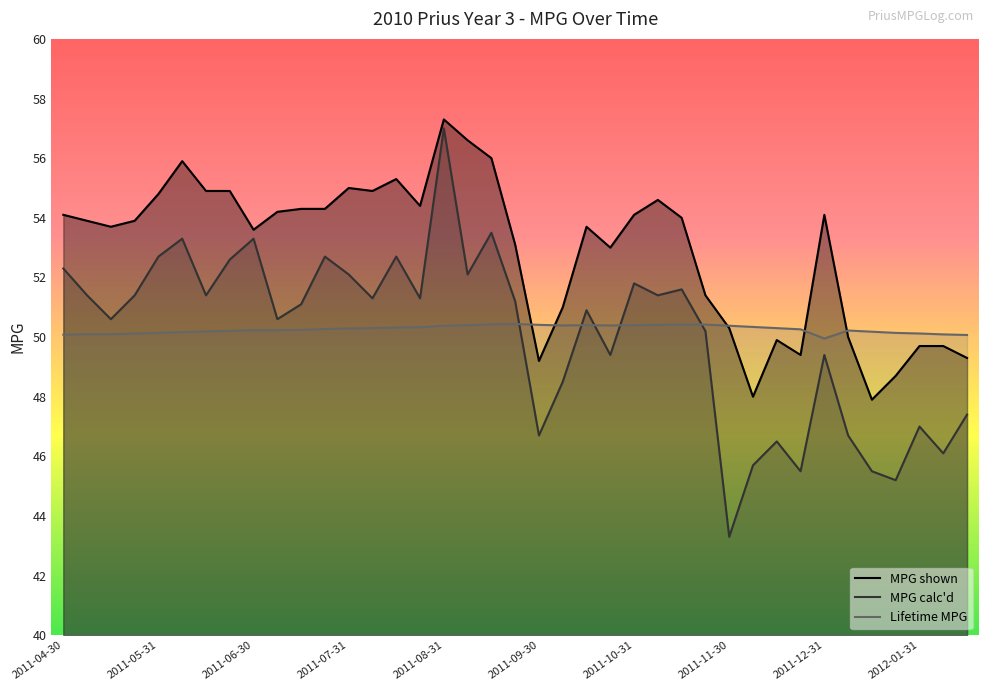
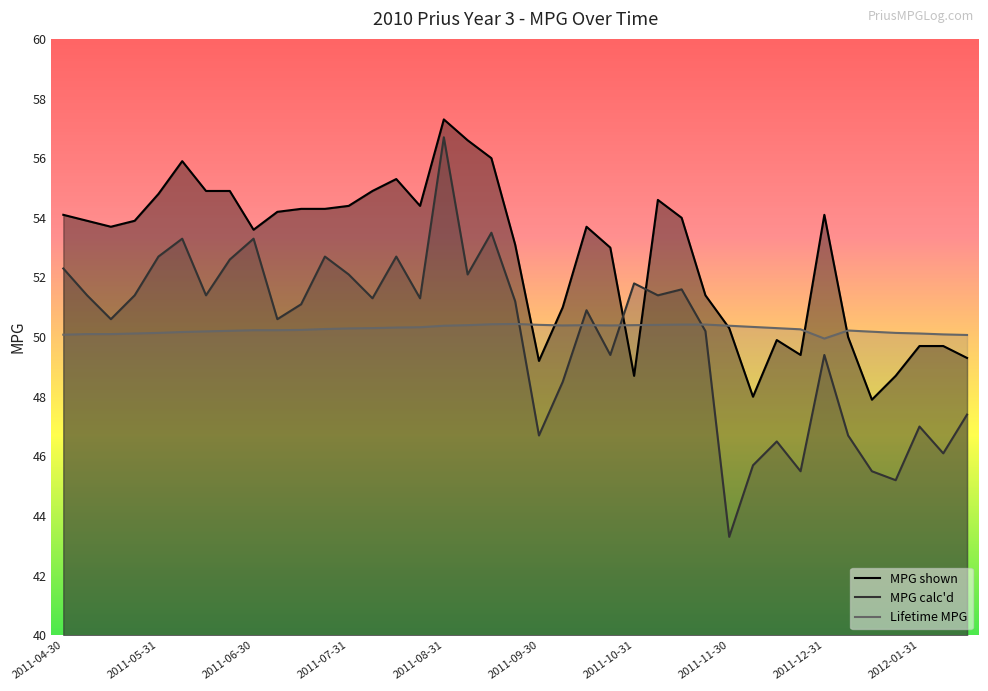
  {
    "MPG shown": {
      "2011-04-30": 54.1,
      "2011-05-31": 54.8,
      "2011-06-30": 53.6,
-     "2011-07-31": 55.0,
+     "2011-07-31": 54.4,
      "2011-08-31": 57.3,
      "2011-09-30": 49.2,
-     "2011-10-31": 54.1,
+     "2011-10-31": 48.7,
      "2011-12-31": 54.1,
      "2012-01-31": 49.7
    },
    "MPG calc'd": {
      "2011-04-30": 52.3,
      "2011-05-31": 52.7,
      "2011-06-30": 53.3,
      "2011-07-31": 52.1,
-     "2011-08-31": 57.0,
+     "2011-08-31": 56.7,
      "2011-09-30": 46.7,
      "2011-10-31": 51.8,
      "2011-11-30": 43.3,
      "2011-12-31": 49.4,
      "2012-01-31": 47.0
    },
    "Lifetime MPG": {
      "2011-04-30": 50.1,
      "2011-05-31": 50.1,
      "2011-06-30": 50.2,
      "2011-07-31": 50.3,
      "2011-08-31": 50.4,
      "2011-09-30": 50.4,
      "2011-10-31": 50.4,
      "2011-12-31": 50.0,
      "2012-01-31": 50.1
    }
  }
